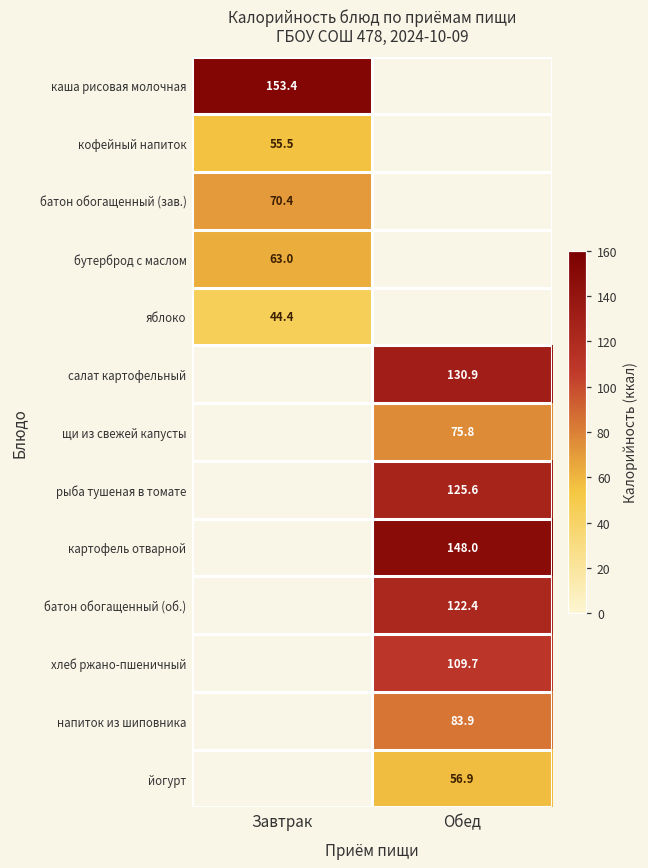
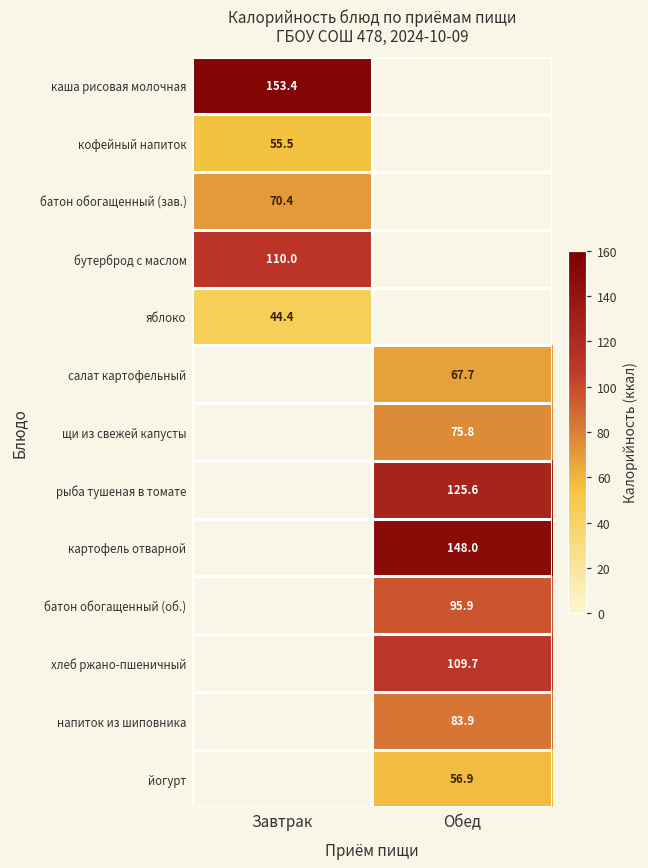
  {
    "каша рисовая молочная": {
      "Завтрак": 153.4
    },
    "кофейный напиток": {
      "Завтрак": 55.5
    },
    "батон обогащенный (зав.)": {
      "Завтрак": 70.4
    },
    "бутерброд с маслом": {
-     "Завтрак": 63.0
+     "Завтрак": 110.0
    },
    "яблоко": {
      "Завтрак": 44.4
    },
    "салат картофельный": {
-     "Обед": 130.9
+     "Обед": 67.7
    },
    "щи из свежей капусты": {
      "Обед": 75.8
    },
    "рыба тушеная в томате": {
      "Обед": 125.6
    },
    "картофель отварной": {
      "Обед": 148.0
    },
    "батон обогащенный (об.)": {
-     "Обед": 122.4
+     "Обед": 95.9
    },
    "хлеб ржано-пшеничный": {
      "Обед": 109.7
    },
    "напиток из шиповника": {
      "Обед": 83.9
    },
    "йогурт": {
      "Обед": 56.9
    }
  }
